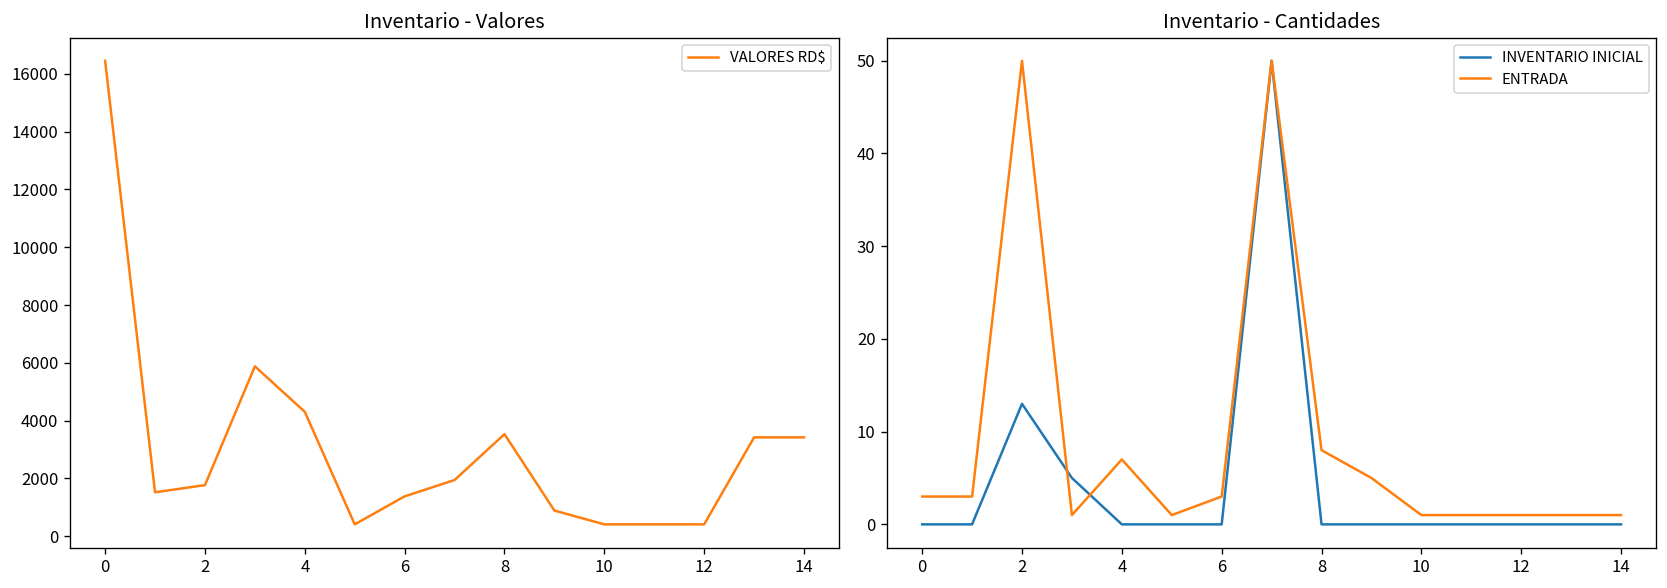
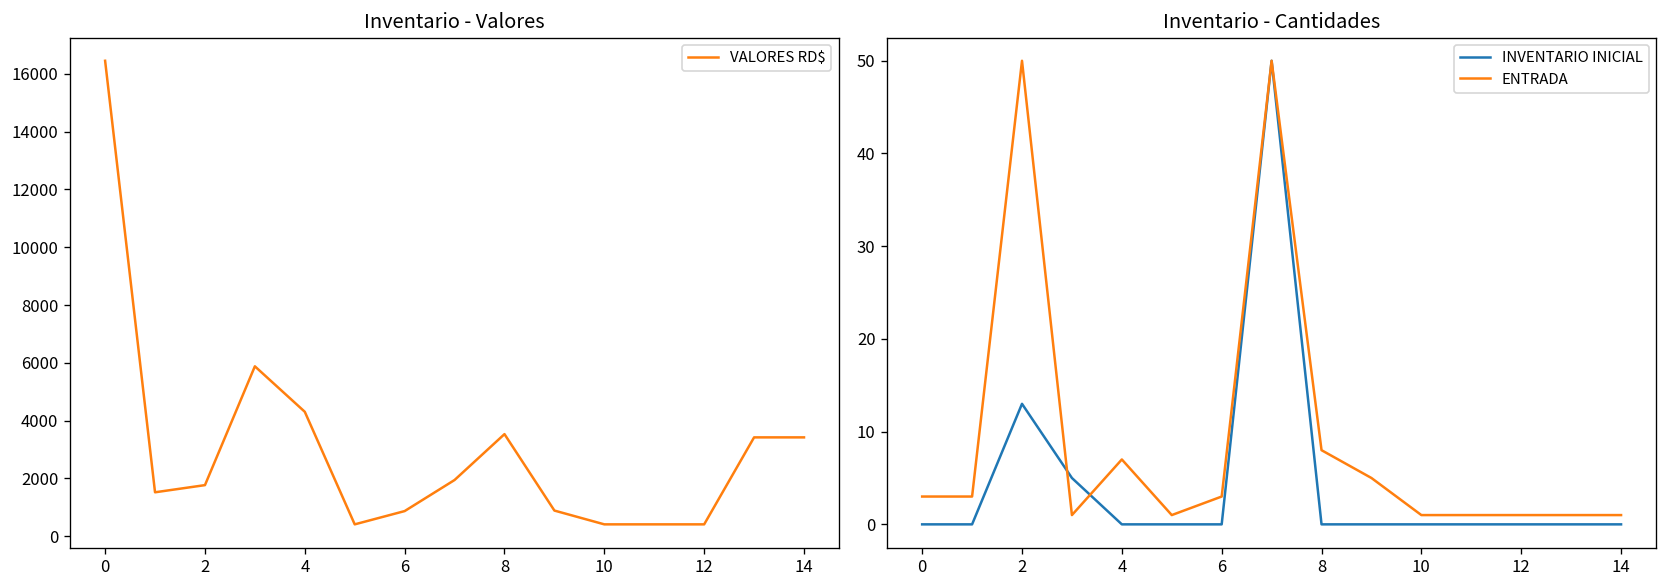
  {
    "Inventario - Valores": {
      "0": 16500,
      "2": 1800,
      "4": 4300,
-     "6": 1400,
+     "6": 900,
      "8": 3500,
      "10": 400,
      "12": 400,
      "14": 3400
    },
    "Inventario - Cantidades": {
      "INVENTARIO INICIAL": {
        "0": 0,
        "2": 13,
        "4": 0,
        "6": 0,
        "8": 0,
        "10": 0,
        "12": 0,
        "14": 0
      },
      "ENTRADA": {
        "0": 3,
        "2": 50,
        "4": 7,
        "6": 3,
        "8": 8,
        "10": 1,
        "12": 1,
        "14": 1
      }
    }
  }
